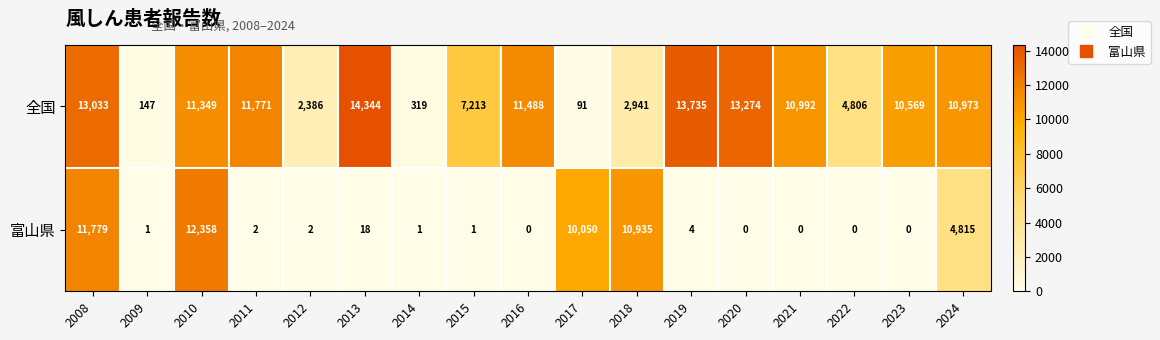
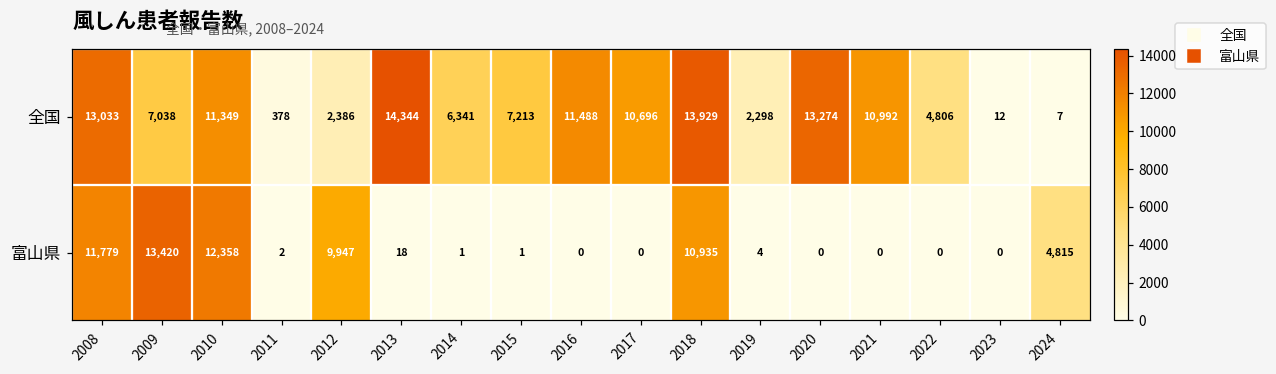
  {
    "全国": {
      "2008": "13,033",
-     "2009": "147",
+     "2009": "7,038",
      "2010": "11,349",
-     "2011": "11,771",
+     "2011": "378",
      "2012": "2,386",
      "2013": "14,344",
-     "2014": "319",
+     "2014": "6,341",
      "2015": "7,213",
      "2016": "11,488",
-     "2017": "91",
-     "2018": "2,941",
-     "2019": "13,735",
+     "2017": "10,696",
+     "2018": "13,929",
+     "2019": "2,298",
      "2020": "13,274",
      "2021": "10,992",
      "2022": "4,806",
-     "2023": "10,569",
-     "2024": "10,973"
+     "2023": "12",
+     "2024": "7"
    },
    "富山県": {
      "2008": "11,779",
-     "2009": "1",
+     "2009": "13,420",
      "2010": "12,358",
      "2011": "2",
-     "2012": "2",
+     "2012": "9,947",
      "2013": "18",
      "2014": "1",
      "2015": "1",
      "2016": "0",
-     "2017": "10,050",
+     "2017": "0",
      "2018": "10,935",
      "2019": "4",
      "2020": "0",
      "2021": "0",
      "2022": "0",
      "2023": "0",
      "2024": "4,815"
    }
  }
